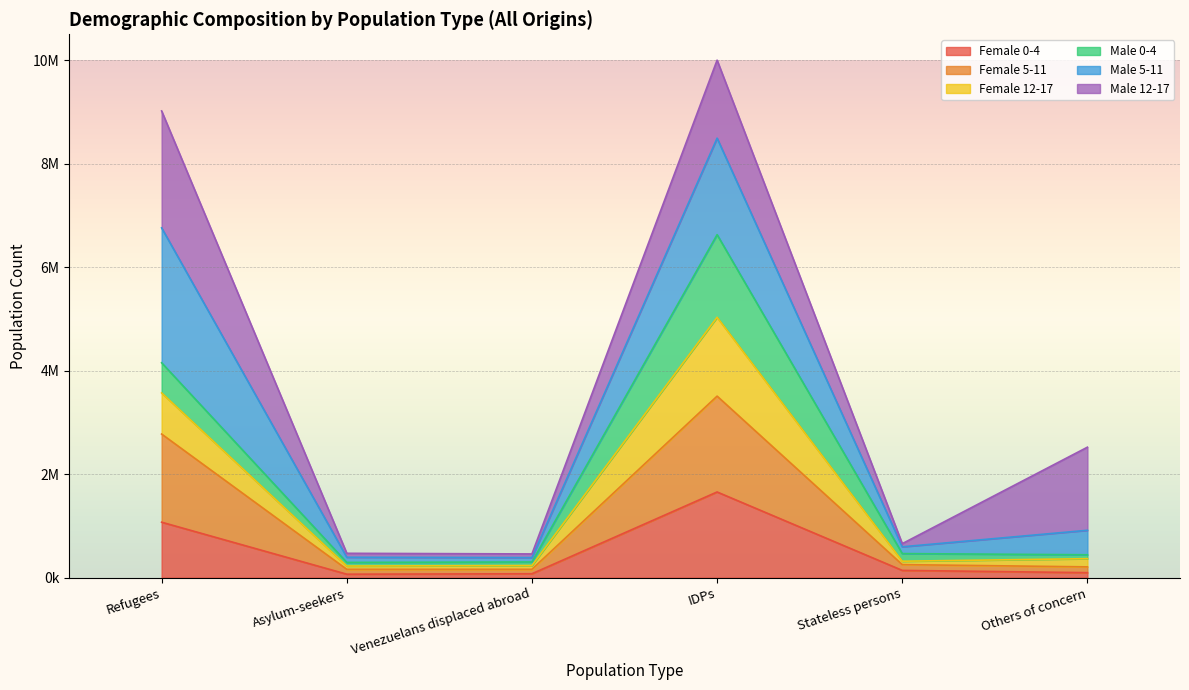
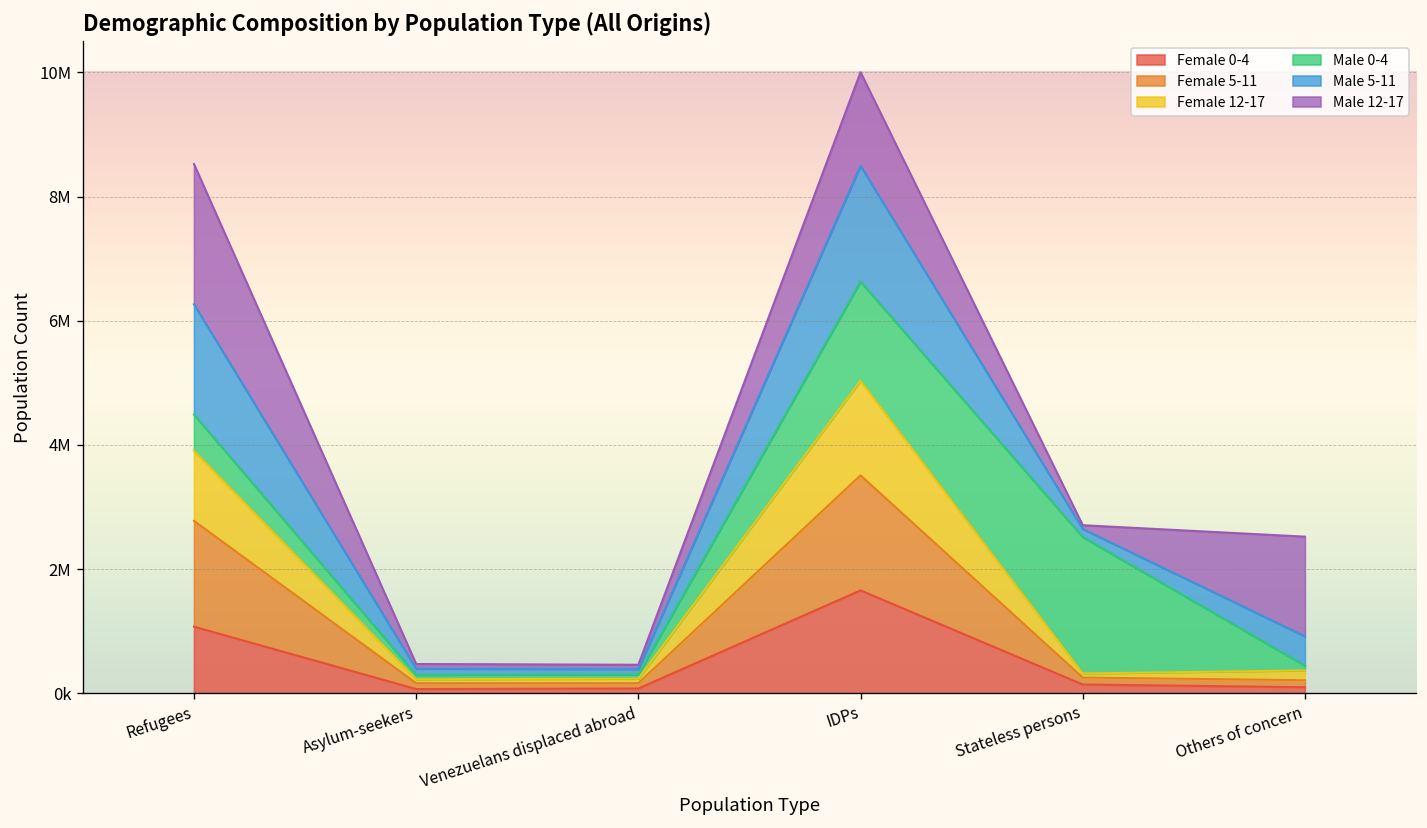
  {
    "Female 12-17": {
-     "Refugees": 800000,
+     "Refugees": 1100000,
      "Asylum-seekers": 100000,
      "Venezuelans displaced abroad": 100000,
      "IDPs": 1500000,
      "Stateless persons": 100000,
      "Others of concern": 200000
    },
    "Male 0-4": {
      "Refugees": 600000,
      "Asylum-seekers": 100000,
      "Venezuelans displaced abroad": 100000,
      "IDPs": 1600000,
-     "Stateless persons": 100000,
+     "Stateless persons": 2200000,
      "Others of concern": 100000
    },
    "Male 5-11": {
-     "Refugees": 2600000,
+     "Refugees": 1800000,
      "Asylum-seekers": 100000,
      "Venezuelans displaced abroad": 100000,
      "IDPs": 1900000,
      "Stateless persons": 100000,
      "Others of concern": 500000
    },
    "Male 12-17": {
      "Refugees": 2300000,
      "Asylum-seekers": 100000,
      "Venezuelans displaced abroad": 100000,
      "IDPs": 1500000,
      "Stateless persons": 100000,
      "Others of concern": 1600000
    }
  }
